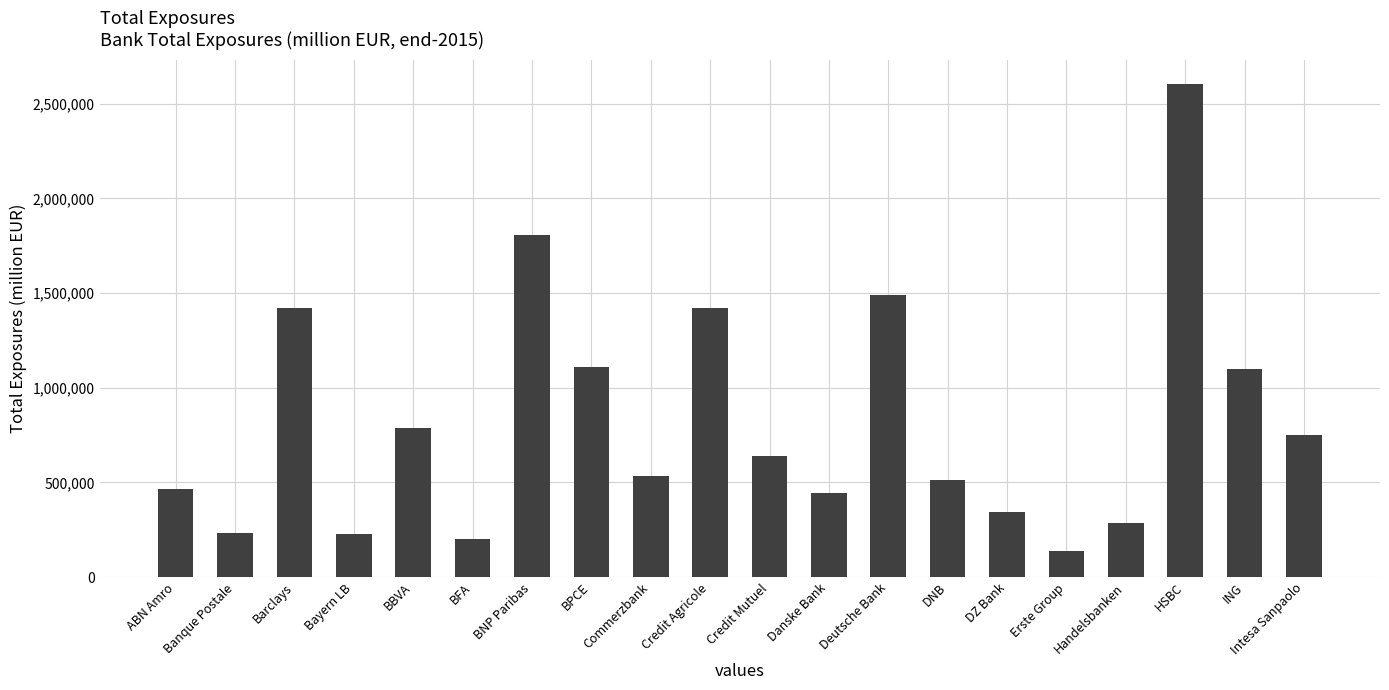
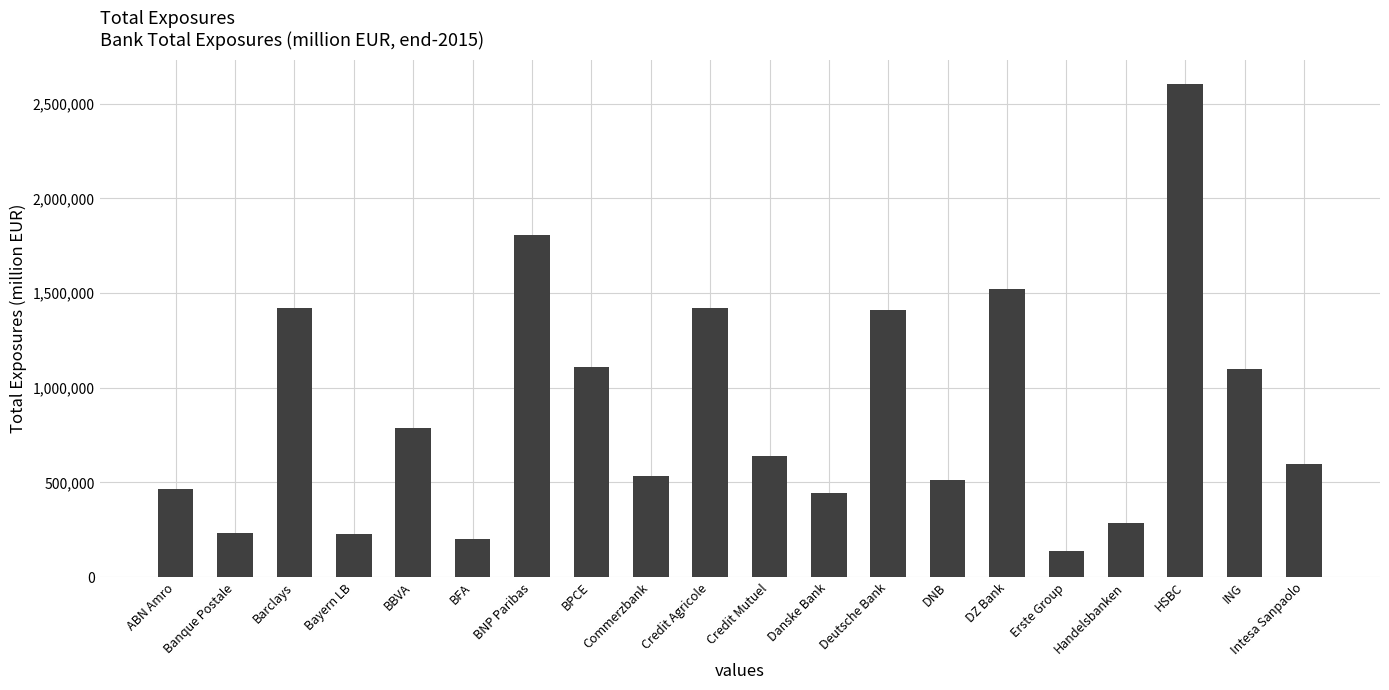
  {
    "ABN Amro": "460,000",
    "Banque Postale": "230,000",
    "Barclays": "1,420,000",
    "Bayern LB": "230,000",
    "BBVA": "790,000",
    "BFA": "200,000",
    "BNP Paribas": "1,810,000",
    "BPCE": "1,110,000",
    "Commerzbank": "540,000",
    "Credit Agricole": "1,420,000",
    "Credit Mutuel": "640,000",
    "Danske Bank": "440,000",
-   "Deutsche Bank": "1,490,000",
+   "Deutsche Bank": "1,410,000",
    "DNB": "510,000",
-   "DZ Bank": "350,000",
+   "DZ Bank": "1,520,000",
    "Erste Group": "140,000",
    "Handelsbanken": "290,000",
    "HSBC": "2,600,000",
    "ING": "1,100,000",
-   "Intesa Sanpaolo": "750,000"
+   "Intesa Sanpaolo": "600,000"
  }
